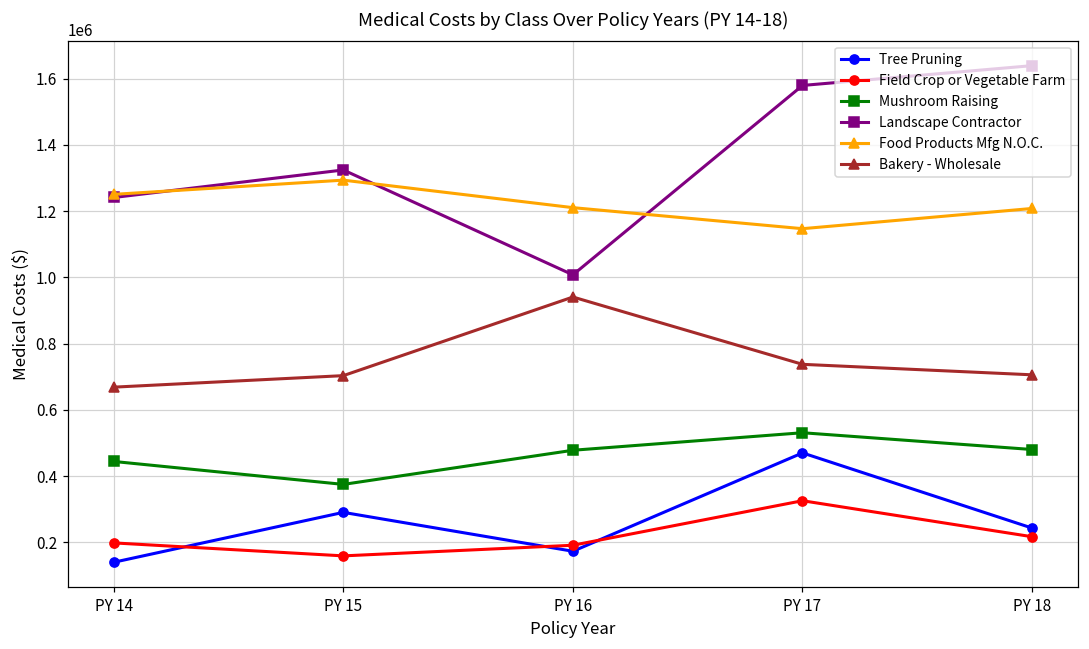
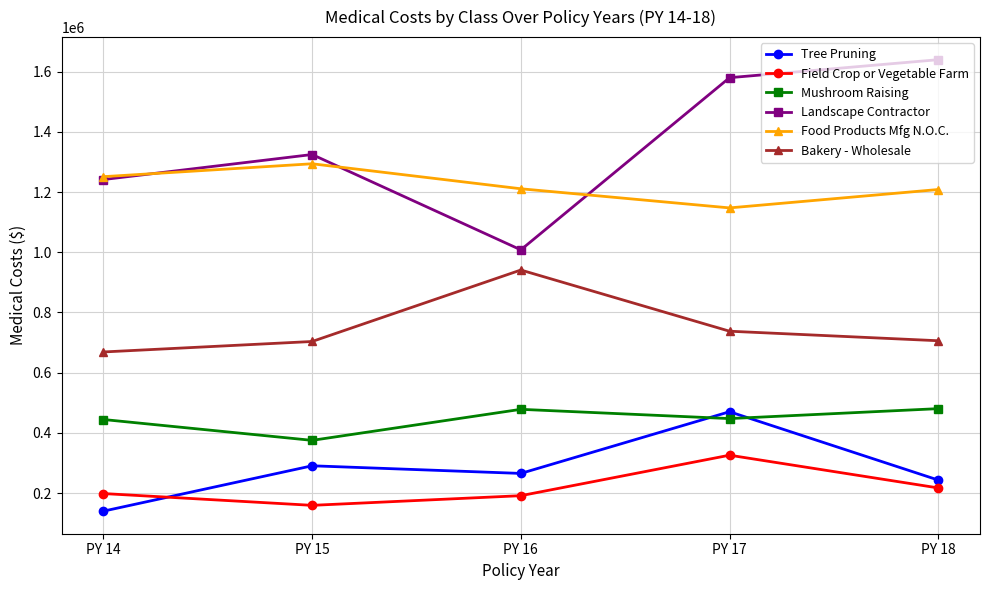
  {
    "Tree Pruning": {
      "PY 14": 140000,
      "PY 15": 290000,
-     "PY 16": 170000,
+     "PY 16": 270000,
      "PY 17": 470000,
      "PY 18": 240000
    },
    "Field Crop or Vegetable Farm": {
      "PY 14": 200000,
      "PY 15": 160000,
      "PY 16": 190000,
      "PY 17": 330000,
      "PY 18": 220000
    },
    "Mushroom Raising": {
      "PY 14": 440000,
      "PY 15": 380000,
      "PY 16": 480000,
-     "PY 17": 530000,
+     "PY 17": 450000,
      "PY 18": 480000
    },
    "Landscape Contractor": {
      "PY 14": 1240000,
      "PY 15": 1320000,
      "PY 16": 1010000,
      "PY 17": 1580000
    },
    "Food Products Mfg N.O.C.": {
      "PY 14": 1250000,
      "PY 15": 1290000,
      "PY 16": 1210000,
      "PY 17": 1150000,
      "PY 18": 1210000
    },
    "Bakery - Wholesale": {
      "PY 14": 670000,
      "PY 15": 700000,
      "PY 16": 940000,
      "PY 17": 740000,
      "PY 18": 710000
    }
  }
